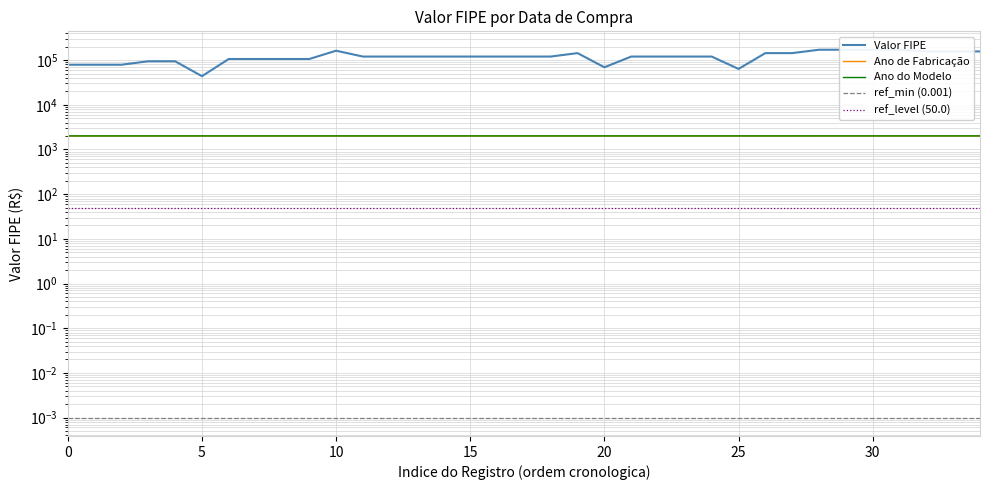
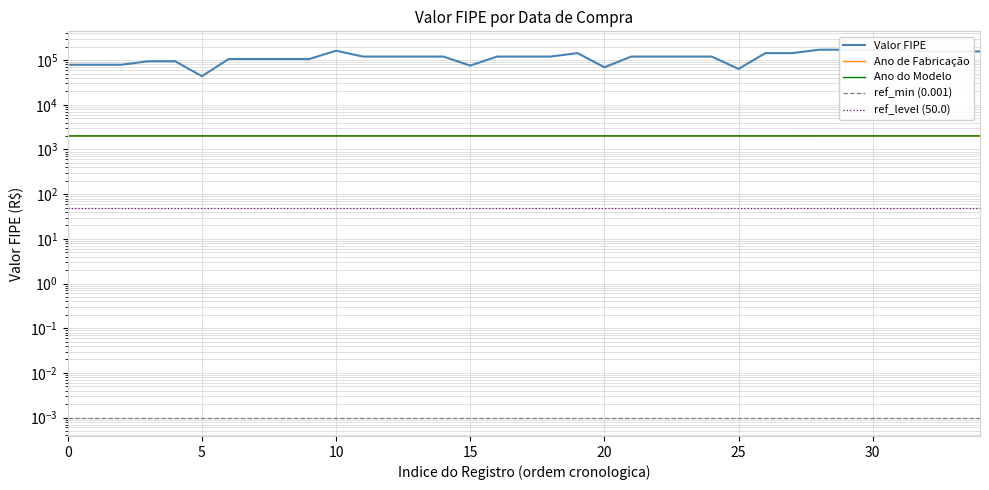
  {
    "Valor FIPE": {
      "0": 80000,
      "5": 40000,
      "10": 160000,
-     "15": 120000,
+     "15": 80000,
      "20": 70000,
      "25": 60000
    },
    "Ano do Modelo": {
      "0": 2000,
      "5": 2000,
      "10": 2000,
      "15": 2000,
      "20": 2000,
      "25": 2000,
      "30": 2000
    }
  }
